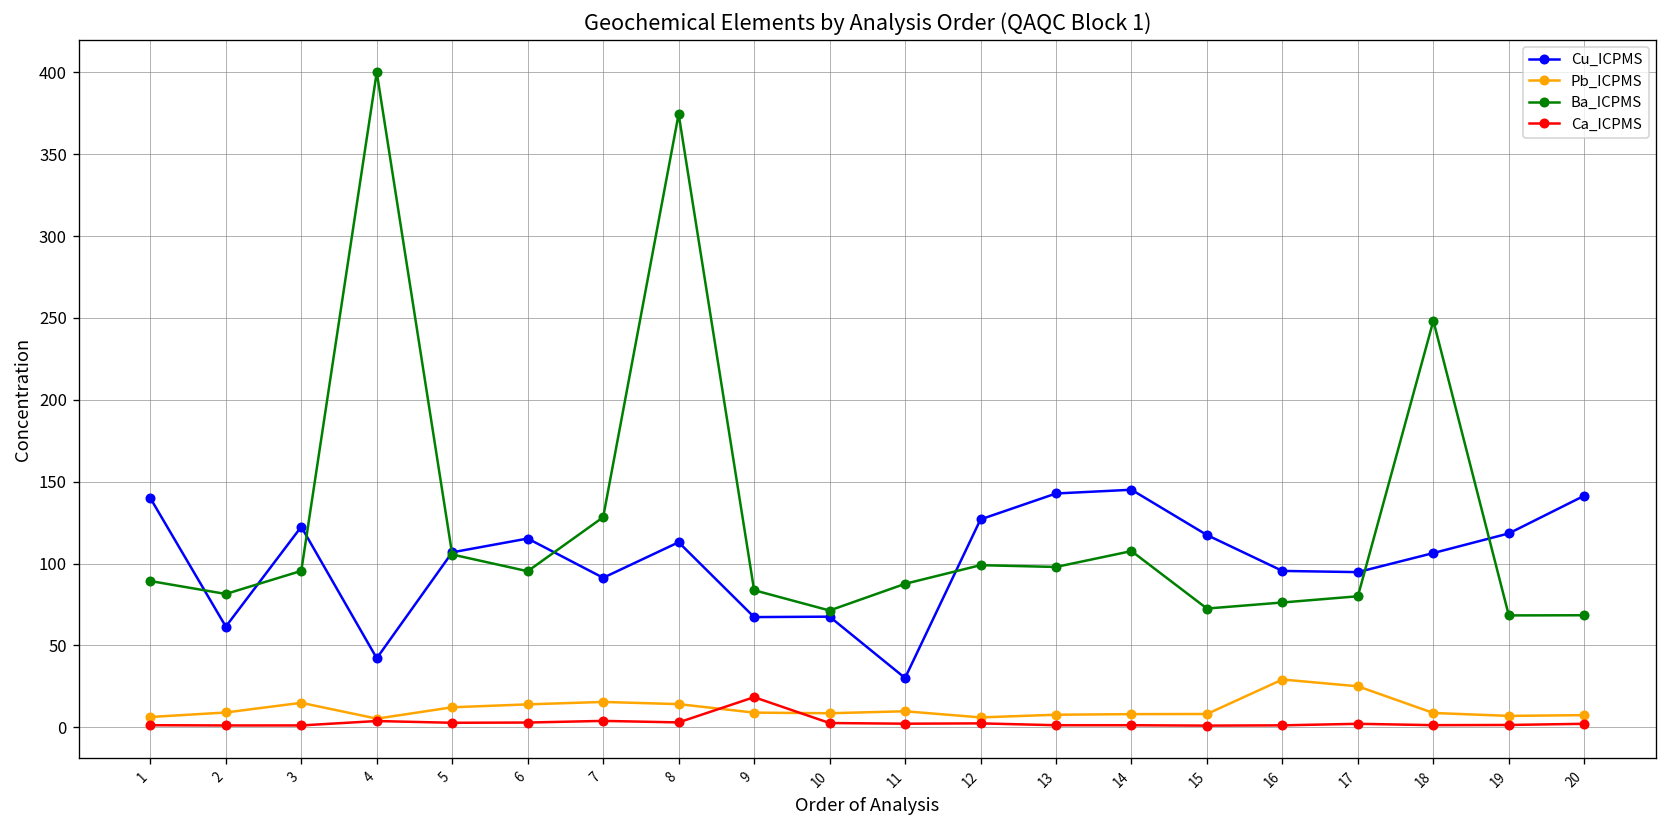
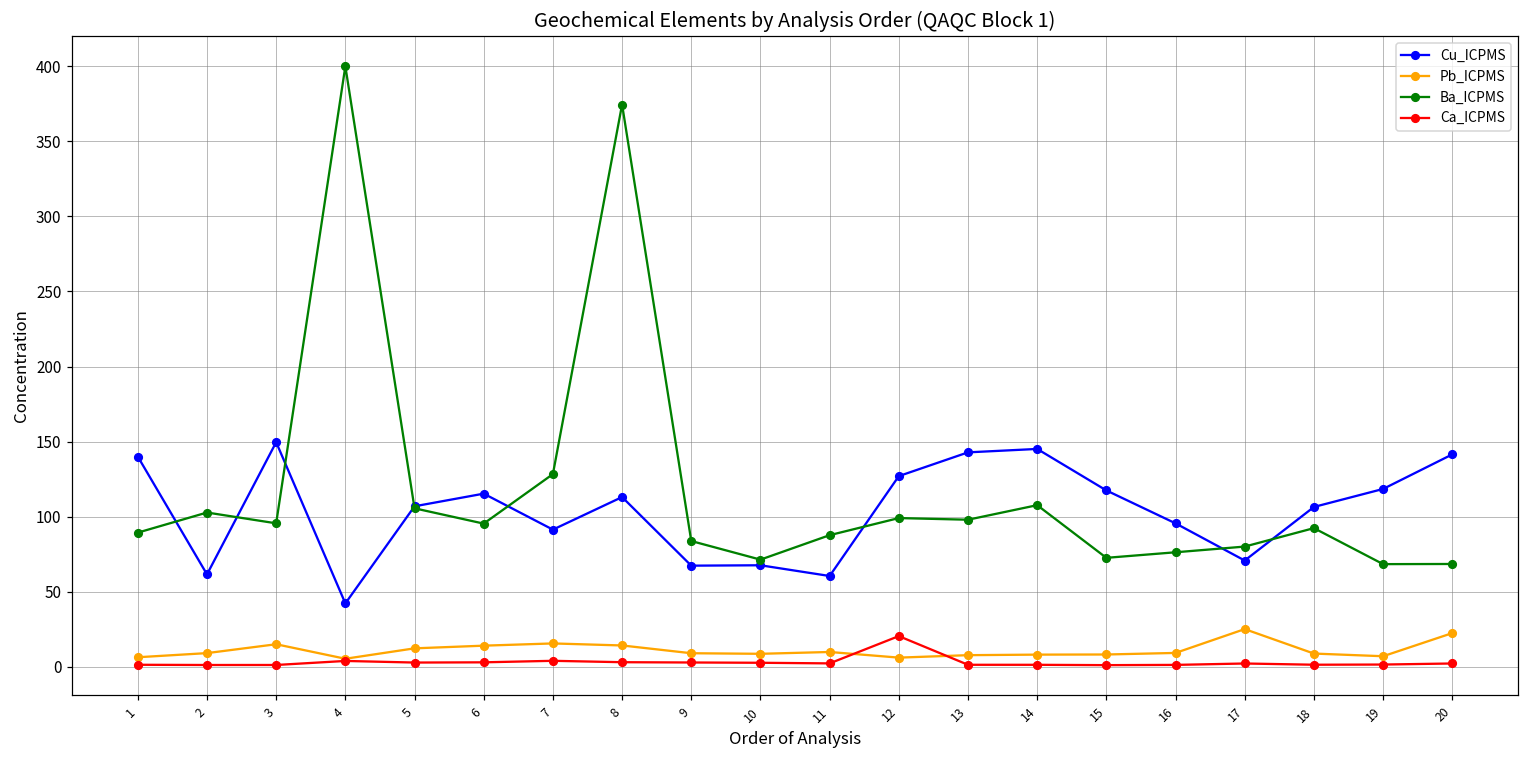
  {
    "Cu_ICPMS": {
      "1": 140,
      "2": 61,
-     "3": 122,
+     "3": 150,
      "4": 42,
      "6": 115,
      "7": 91,
      "8": 113,
      "9": 67,
      "10": 68,
-     "11": 30,
+     "11": 60,
      "12": 127,
      "13": 143,
      "14": 145,
      "15": 117,
      "16": 95,
-     "17": 95,
+     "17": 71,
      "18": 106,
      "19": 118,
      "20": 141
    },
    "Pb_ICPMS": {
      "1": 6,
      "2": 9,
      "3": 15,
      "5": 12,
      "6": 14,
      "7": 15,
      "8": 14,
      "9": 9,
      "10": 9,
      "11": 10,
      "12": 6,
      "13": 8,
      "14": 8,
      "15": 8,
-     "16": 29,
+     "16": 9,
      "17": 25,
      "18": 9,
      "19": 7,
-     "20": 7
+     "20": 22
    },
    "Ba_ICPMS": {
      "1": 89,
-     "2": 81,
+     "2": 103,
      "3": 96,
      "4": 400,
      "6": 95,
      "7": 128,
      "8": 375,
      "9": 84,
      "10": 71,
      "11": 88,
      "12": 99,
      "13": 98,
      "14": 108,
      "15": 73,
      "16": 76,
      "17": 80,
-     "18": 248,
+     "18": 92,
      "19": 68,
      "20": 68
    },
    "Ca_ICPMS": {
      "1": 1,
      "2": 1,
      "3": 1,
      "5": 3,
      "6": 3,
      "7": 4,
      "8": 3,
-     "9": 18,
+     "9": 3,
      "10": 3,
      "11": 2,
-     "12": 2,
+     "12": 20,
      "13": 1,
      "14": 1,
      "15": 1,
      "16": 1,
      "17": 2,
      "18": 1,
      "19": 1,
      "20": 2
    }
  }
